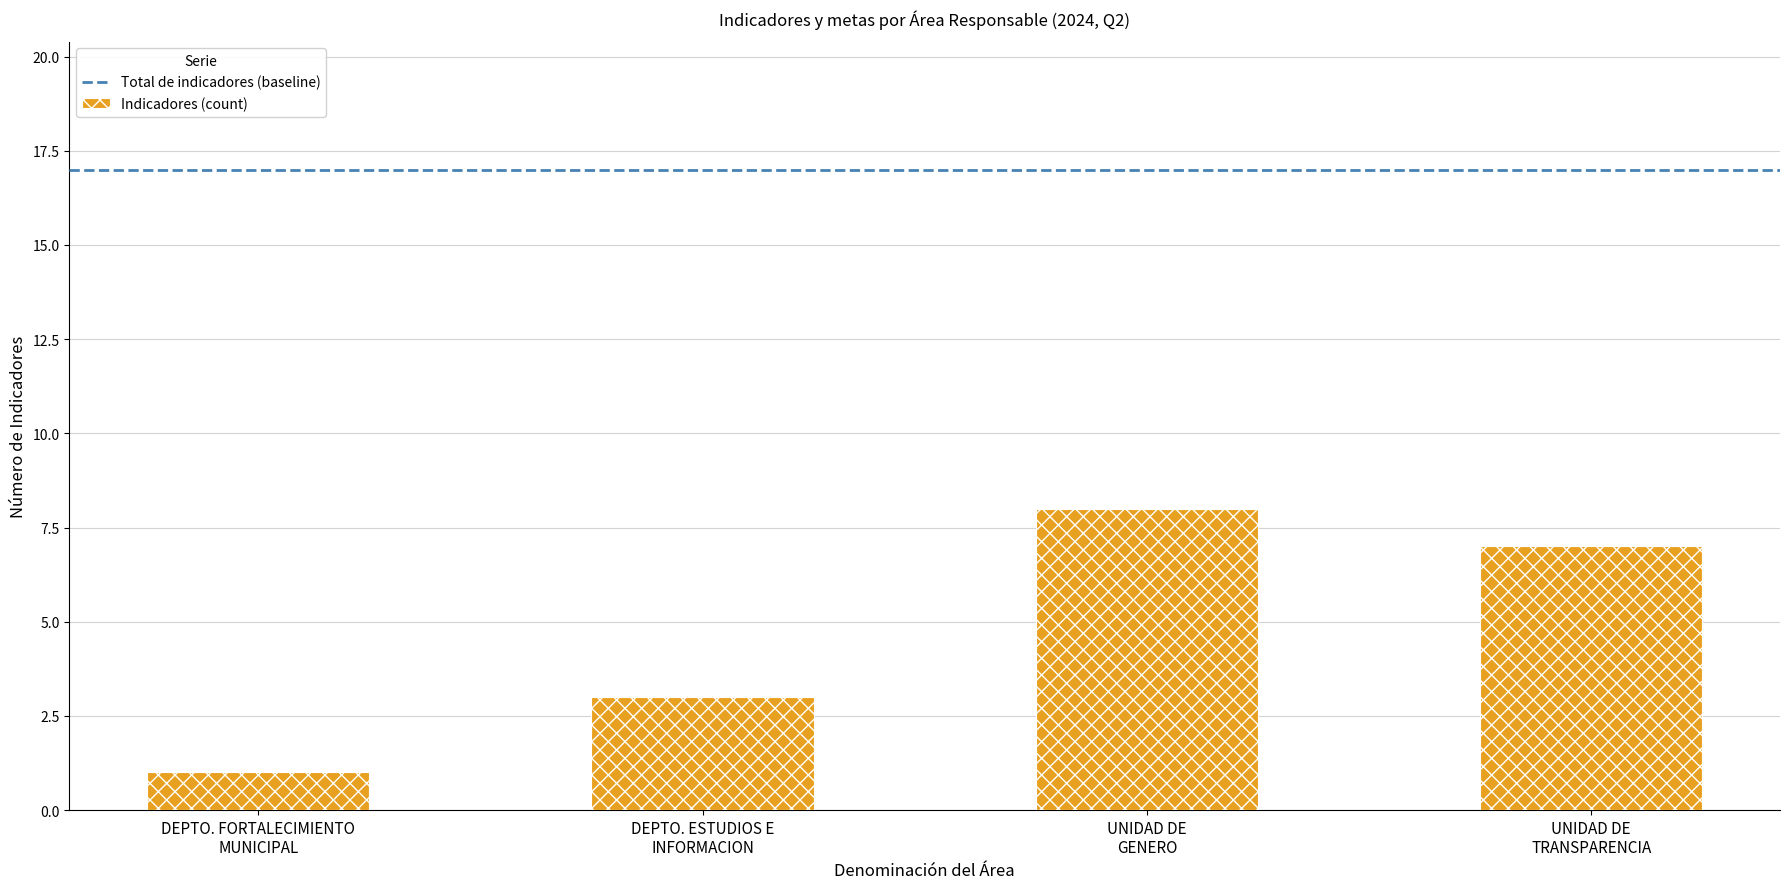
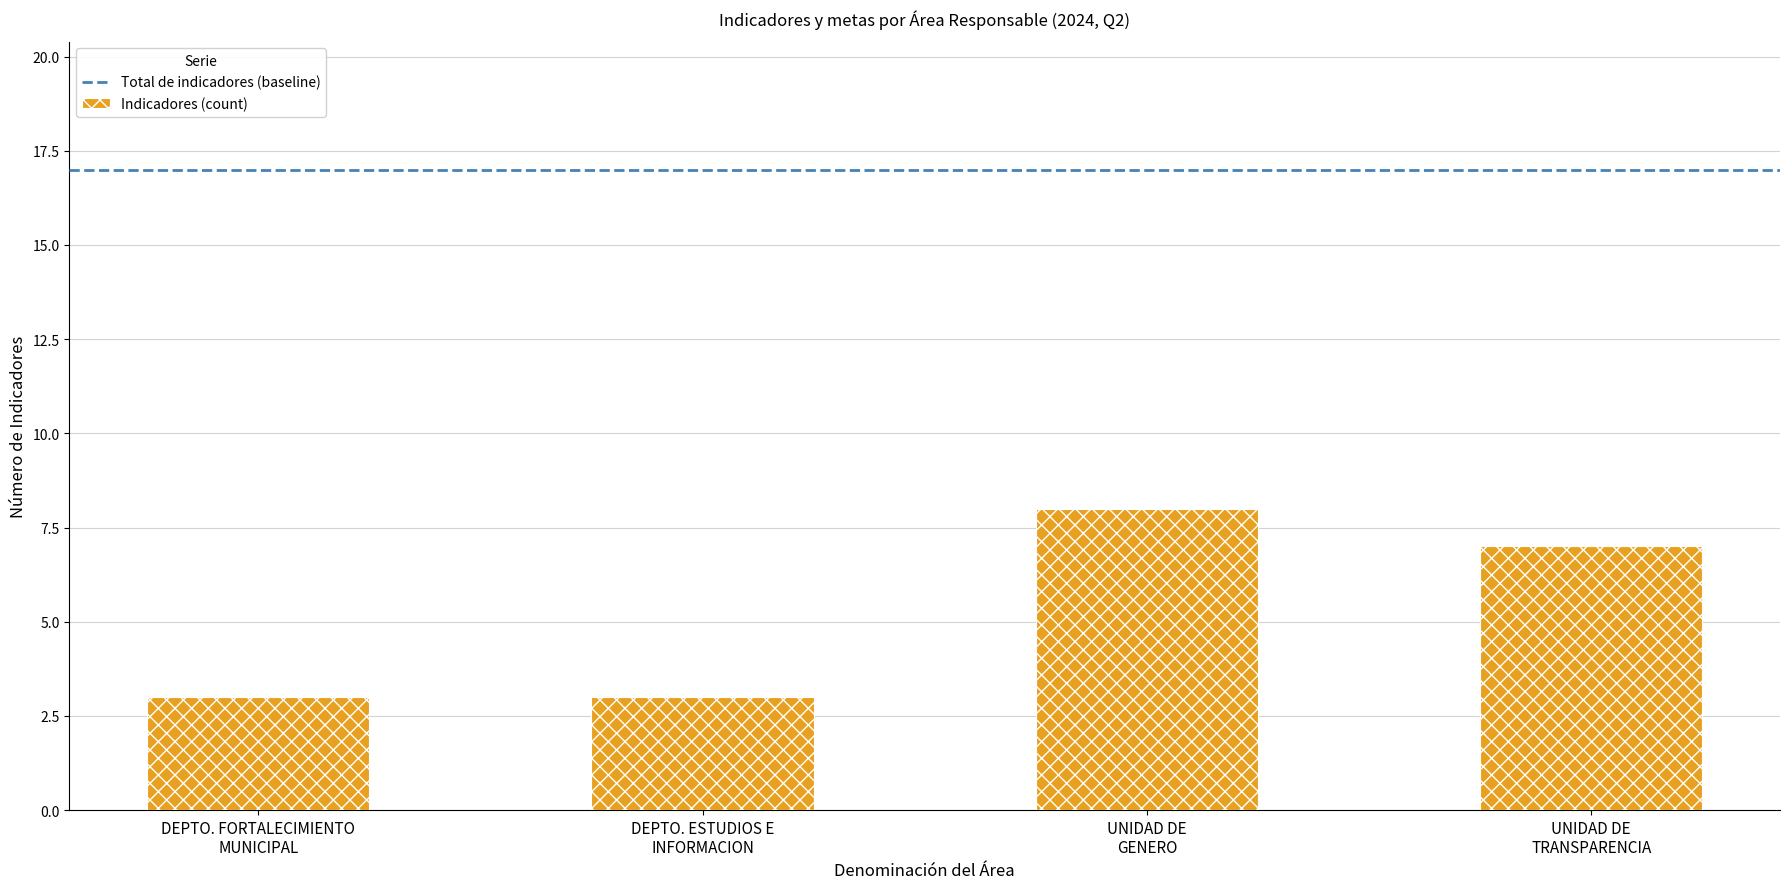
  {
-   "DEPTO. FORTALECIMIENTO MUNICIPAL": 1,
+   "DEPTO. FORTALECIMIENTO MUNICIPAL": 3,
    "DEPTO. ESTUDIOS E INFORMACION": 3,
    "UNIDAD DE GENERO": 8,
    "UNIDAD DE TRANSPARENCIA": 7
  }
